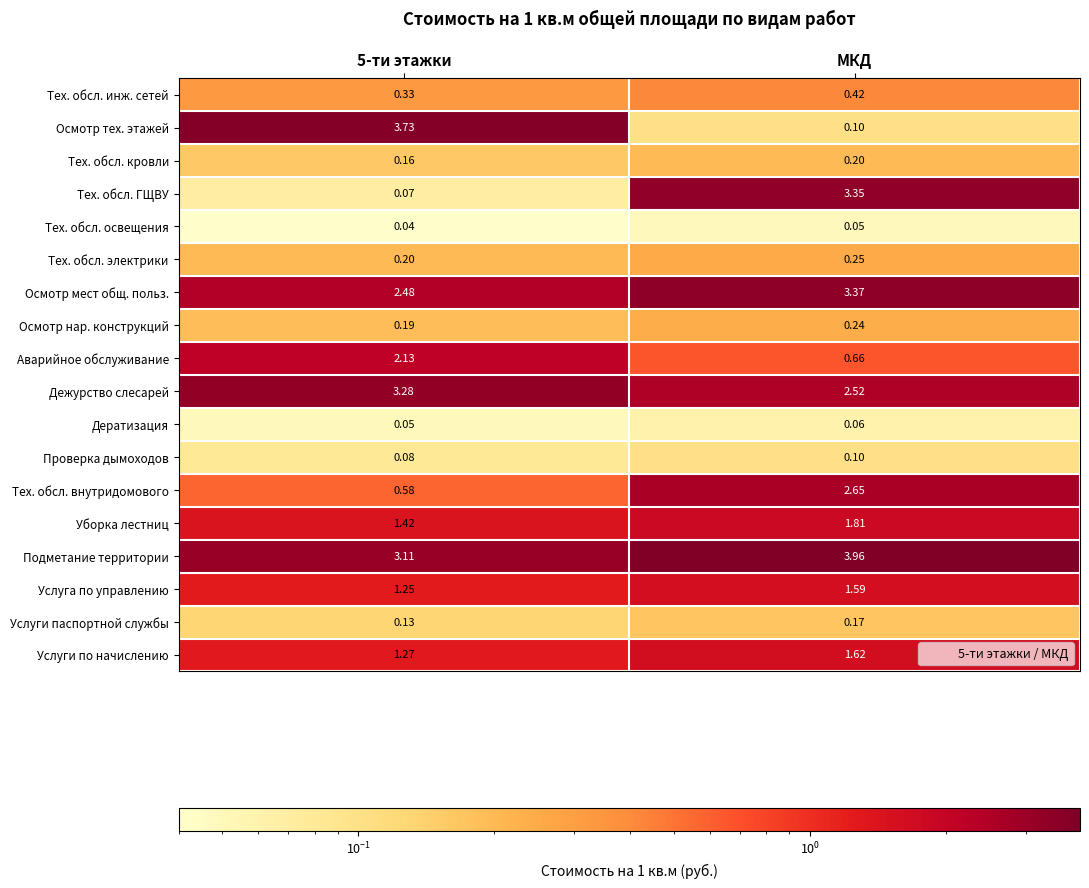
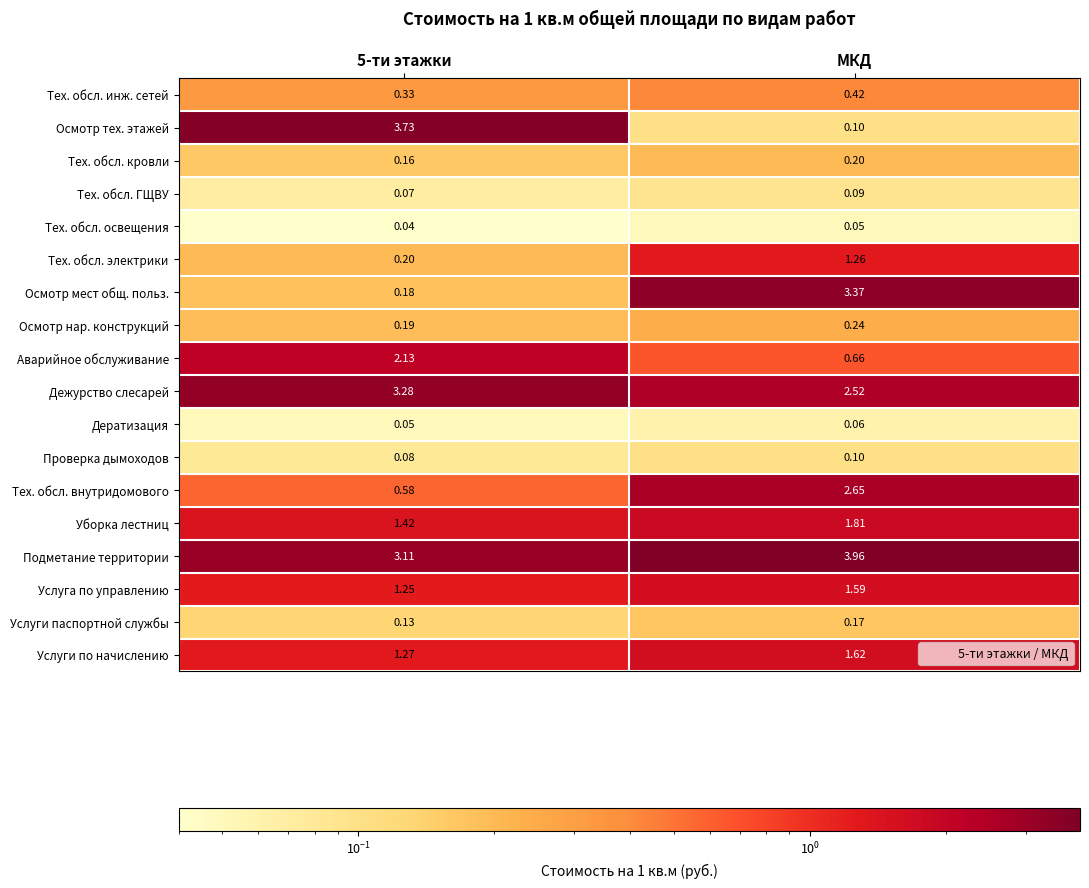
  {
    "Тех. обсл. инж. сетей": {
      "5-ти этажки": 0.33,
      "МКД": 0.42
    },
    "Осмотр тех. этажей": {
      "5-ти этажки": 3.73,
      "МКД": 0.10
    },
    "Тех. обсл. кровли": {
      "5-ти этажки": 0.16,
      "МКД": 0.20
    },
    "Тех. обсл. ГЩВУ": {
      "5-ти этажки": 0.07,
-     "МКД": 3.35
+     "МКД": 0.09
    },
    "Тех. обсл. освещения": {
      "5-ти этажки": 0.04,
      "МКД": 0.05
    },
    "Тех. обсл. электрики": {
      "5-ти этажки": 0.20,
-     "МКД": 0.25
+     "МКД": 1.26
    },
    "Осмотр мест общ. польз.": {
-     "5-ти этажки": 2.48,
+     "5-ти этажки": 0.18,
      "МКД": 3.37
    },
    "Осмотр нар. конструкций": {
      "5-ти этажки": 0.19,
      "МКД": 0.24
    },
    "Аварийное обслуживание": {
      "5-ти этажки": 2.13,
      "МКД": 0.66
    },
    "Дежурство слесарей": {
      "5-ти этажки": 3.28,
      "МКД": 2.52
    },
    "Дератизация": {
      "5-ти этажки": 0.05,
      "МКД": 0.06
    },
    "Проверка дымоходов": {
      "5-ти этажки": 0.08,
      "МКД": 0.10
    },
    "Тех. обсл. внутридомового": {
      "5-ти этажки": 0.58,
      "МКД": 2.65
    },
    "Уборка лестниц": {
      "5-ти этажки": 1.42,
      "МКД": 1.81
    },
    "Подметание территории": {
      "5-ти этажки": 3.11,
      "МКД": 3.96
    },
    "Услуга по управлению": {
      "5-ти этажки": 1.25,
      "МКД": 1.59
    },
    "Услуги паспортной службы": {
      "5-ти этажки": 0.13,
      "МКД": 0.17
    },
    "Услуги по начислению": {
      "5-ти этажки": 1.27,
      "МКД": 1.62
    }
  }
